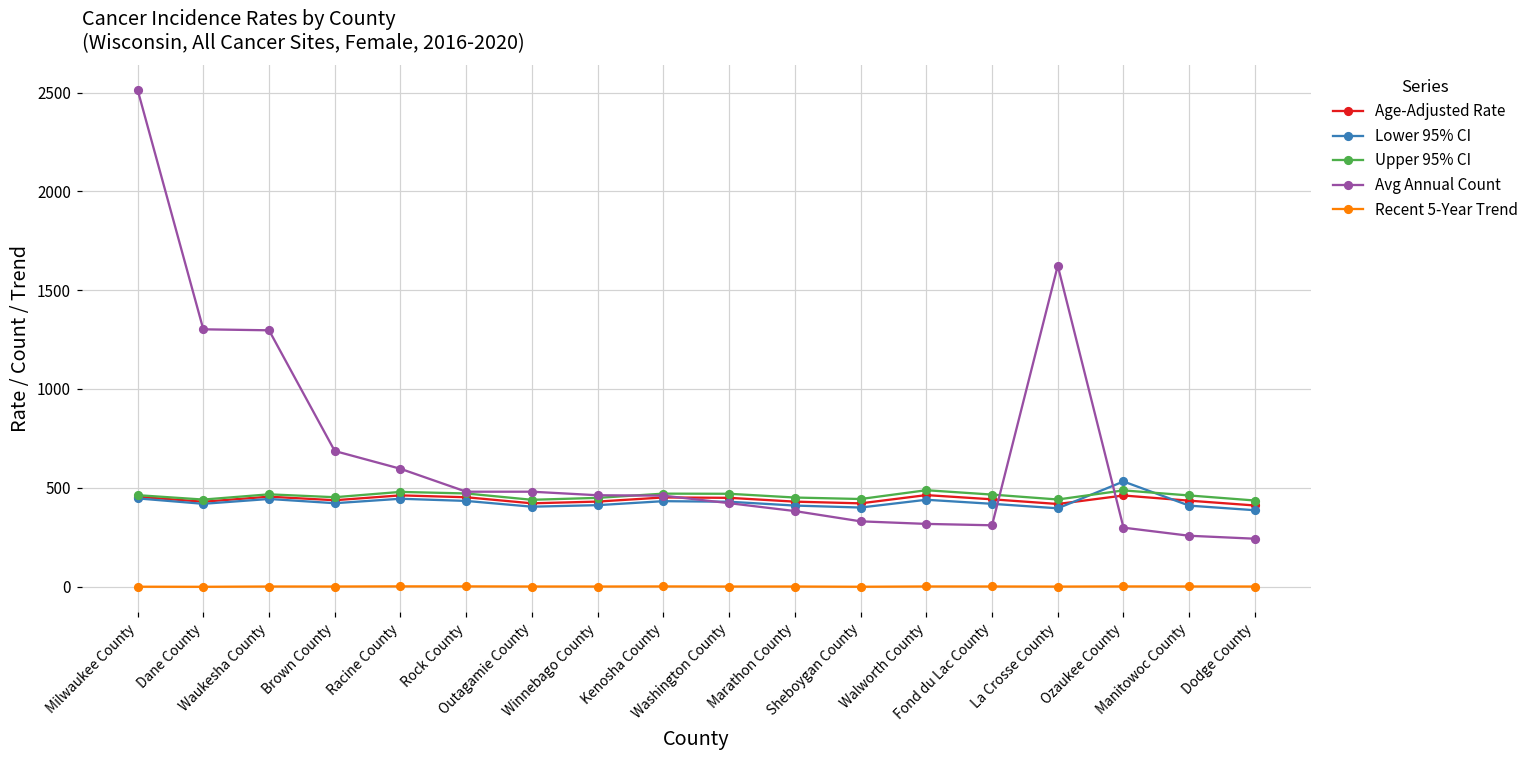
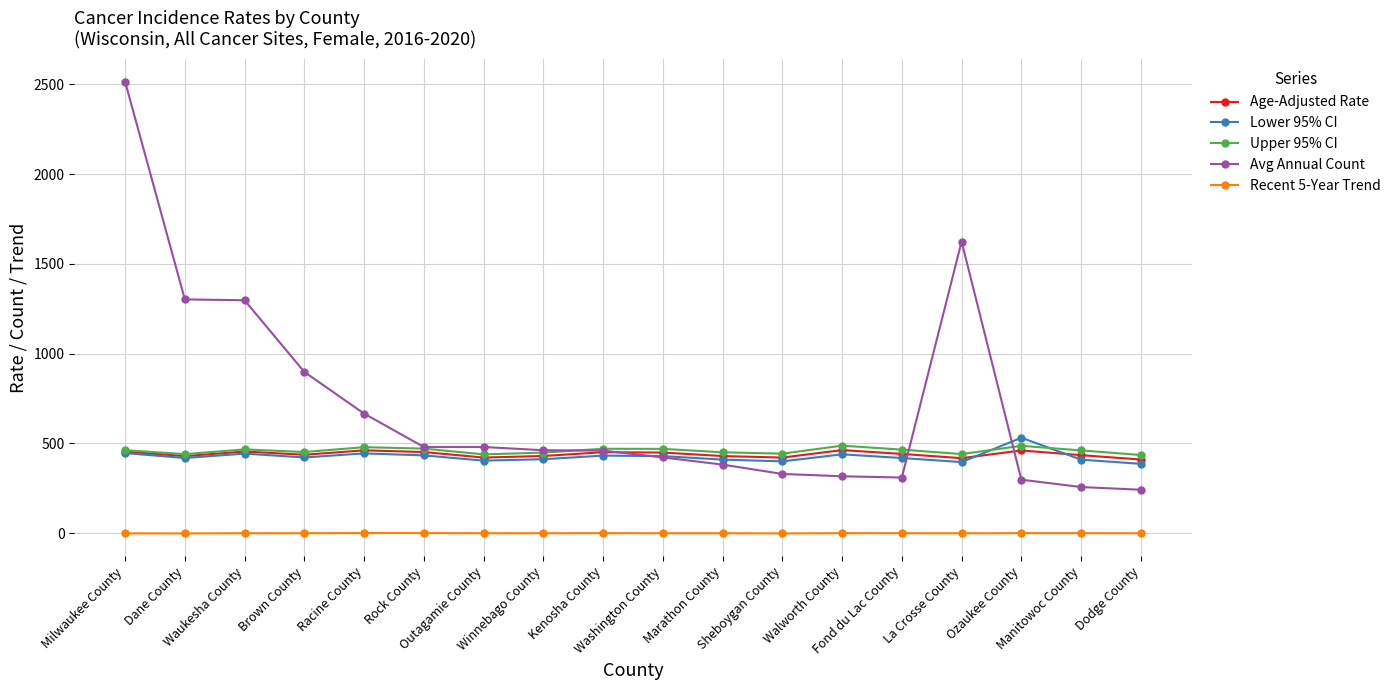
  {
    "Age-Adjusted Rate": {
      "Brown County": 440,
      "Racine County": 460,
      "Rock County": 450,
      "Outagamie County": 420,
      "Winnebago County": 430,
      "Washington County": 450,
      "Marathon County": 430,
      "Sheboygan County": 420,
      "Walworth County": 460,
      "Fond du Lac County": 440,
      "La Crosse County": 420,
      "Ozaukee County": 460,
      "Manitowoc County": 430,
      "Dodge County": 410
    },
    "Lower 95% CI": {
      "Brown County": 420,
      "Racine County": 440,
      "Rock County": 430,
      "Outagamie County": 400,
      "Winnebago County": 410,
      "Kenosha County": 430,
      "Marathon County": 410,
      "Sheboygan County": 400,
      "Walworth County": 440,
      "Fond du Lac County": 420,
      "La Crosse County": 400,
      "Ozaukee County": 530,
      "Manitowoc County": 410,
      "Dodge County": 390
    },
    "Upper 95% CI": {
      "Brown County": 450,
      "Racine County": 480,
      "Outagamie County": 440,
      "Washington County": 470,
      "Marathon County": 450,
      "Sheboygan County": 440,
      "Walworth County": 490,
      "Fond du Lac County": 470,
      "La Crosse County": 440,
      "Ozaukee County": 490,
      "Manitowoc County": 460,
      "Dodge County": 440
    },
    "Avg Annual Count": {
      "Milwaukee County": 2520,
      "Dane County": 1300,
      "Waukesha County": 1300,
-     "Brown County": 690,
-     "Racine County": 600,
+     "Brown County": 900,
+     "Racine County": 670,
      "Outagamie County": 480,
      "Marathon County": 380,
      "Sheboygan County": 330,
      "Walworth County": 320,
      "Fond du Lac County": 310,
      "La Crosse County": 1620,
      "Ozaukee County": 300,
      "Manitowoc County": 260,
      "Dodge County": 240
    },
    "Recent 5-Year Trend": {
      "Milwaukee County": 0,
      "Dane County": 0,
      "Waukesha County": 0,
      "Brown County": 0,
      "Racine County": 0,
      "Rock County": 0,
      "Outagamie County": 0,
      "Winnebago County": 0,
      "Kenosha County": 0,
      "Washington County": 0,
      "Marathon County": 0,
      "Sheboygan County": 0,
      "Walworth County": 0,
      "Fond du Lac County": 0,
      "La Crosse County": 0,
      "Ozaukee County": 0,
      "Manitowoc County": 0,
      "Dodge County": 0
    }
  }
